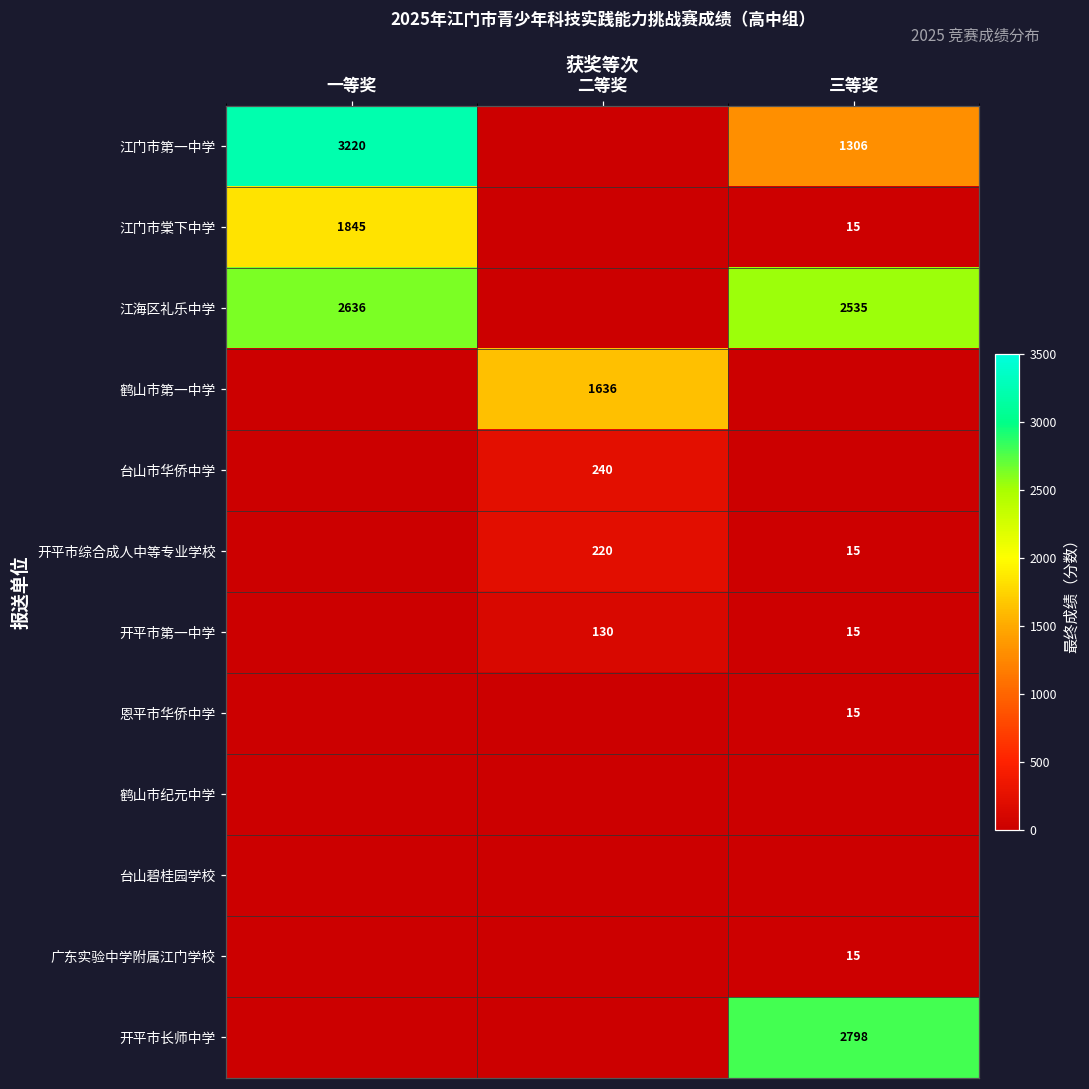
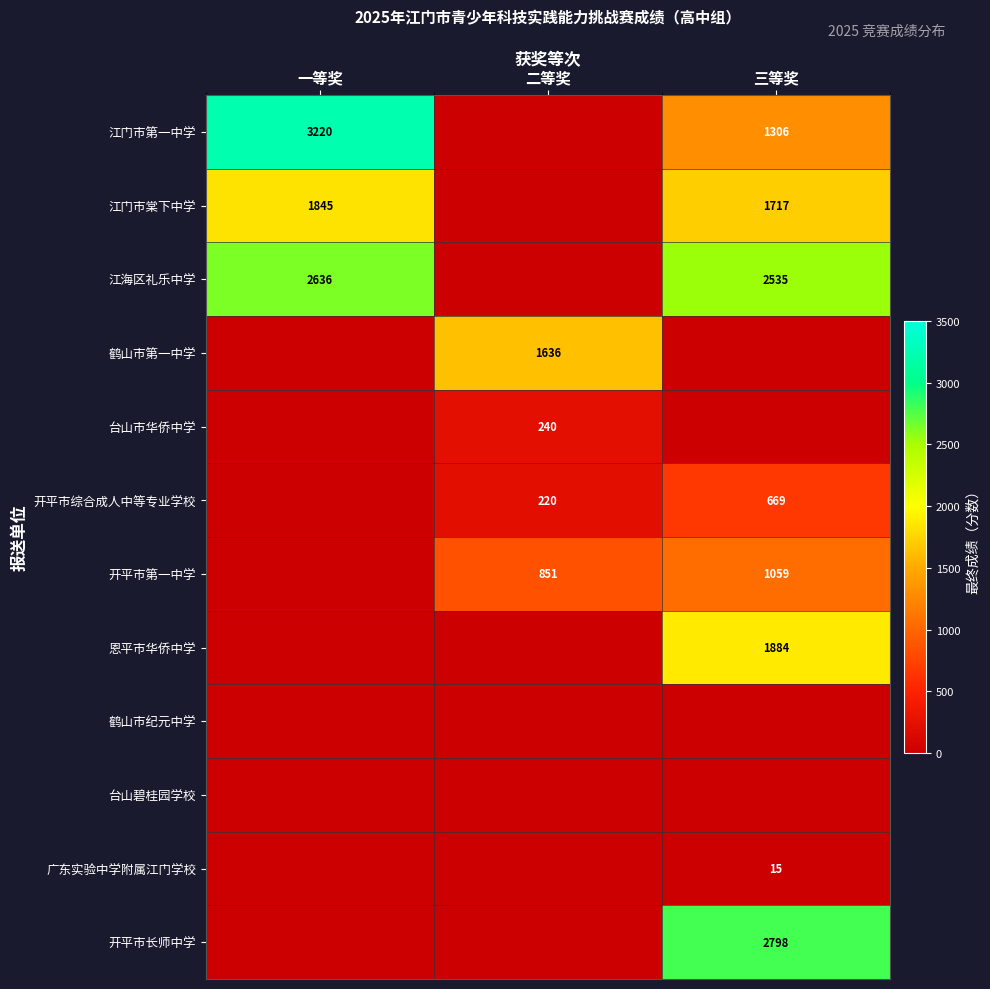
  {
    "江门市第一中学": {
      "一等奖": 3220,
      "三等奖": 1306
    },
    "江门市棠下中学": {
      "一等奖": 1845,
-     "三等奖": 15
+     "三等奖": 1717
    },
    "江海区礼乐中学": {
      "一等奖": 2636,
      "三等奖": 2535
    },
    "鹤山市第一中学": {
      "二等奖": 1636
    },
    "台山市华侨中学": {
      "二等奖": 240
    },
    "开平市综合成人中等专业学校": {
      "二等奖": 220,
-     "三等奖": 15
+     "三等奖": 669
    },
    "开平市第一中学": {
-     "二等奖": 130,
-     "三等奖": 15
+     "二等奖": 851,
+     "三等奖": 1059
    },
    "恩平市华侨中学": {
-     "三等奖": 15
+     "三等奖": 1884
    },
    "广东实验中学附属江门学校": {
      "三等奖": 15
    },
    "开平市长师中学": {
      "三等奖": 2798
    }
  }
